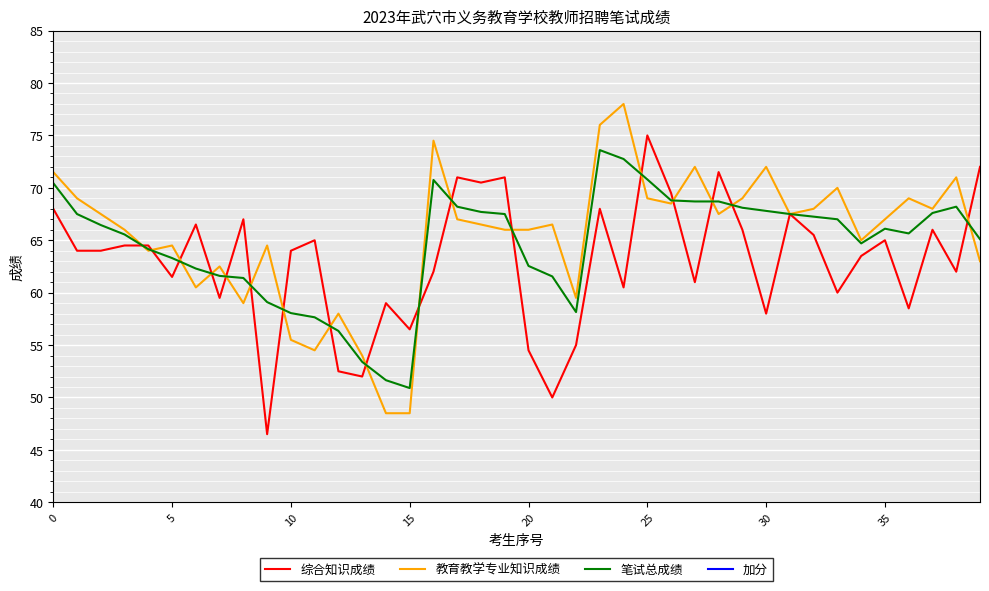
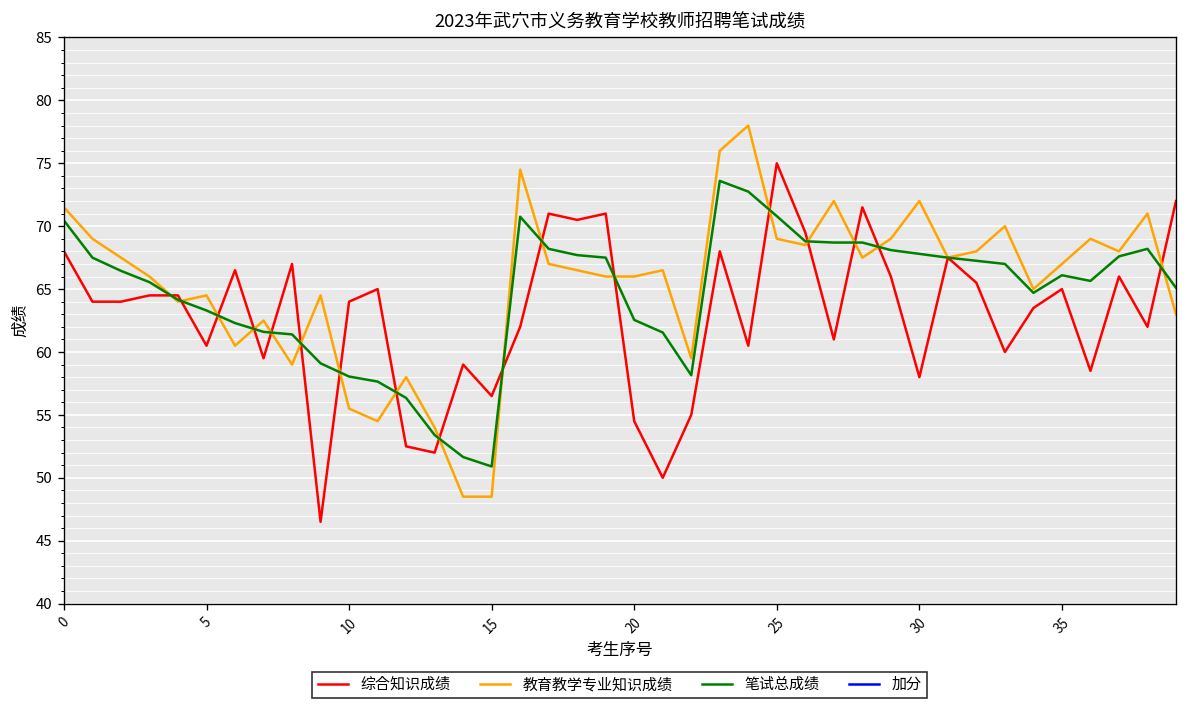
  {
    "综合知识成绩": {
      "0": 68.0,
-     "5": 61.5,
+     "5": 60.5,
      "10": 64.0,
      "15": 56.5,
      "20": 54.5,
      "25": 75.0,
      "30": 58.0,
      "35": 65.0
    },
    "教育教学专业知识成绩": {
      "0": 71.5,
      "5": 64.5,
      "10": 55.5,
      "15": 48.5,
      "20": 66.0,
      "25": 69.0,
      "30": 72.0,
      "35": 67.0
    },
    "笔试总成绩": {
      "0": 70.5,
      "5": 63.3,
      "10": 58.1,
      "15": 50.9,
      "20": 62.6,
      "25": 70.8,
      "30": 67.8,
      "35": 66.1
    }
  }
